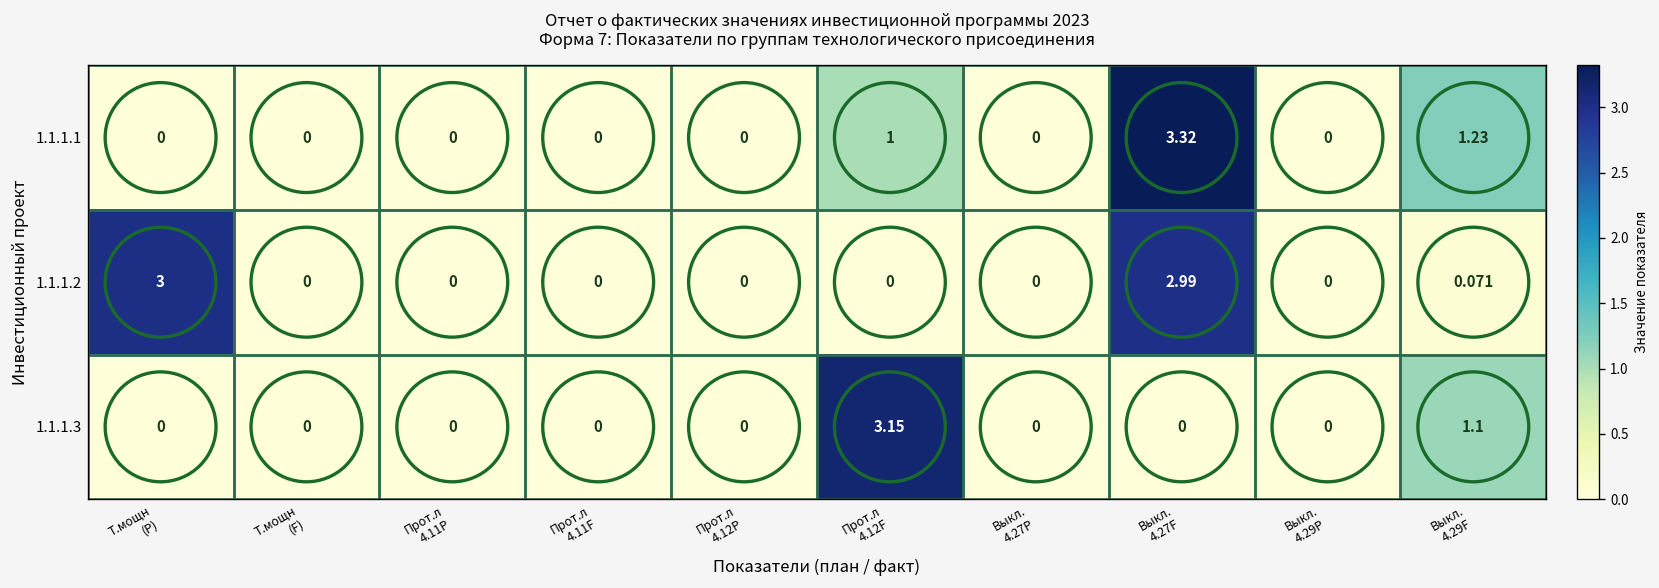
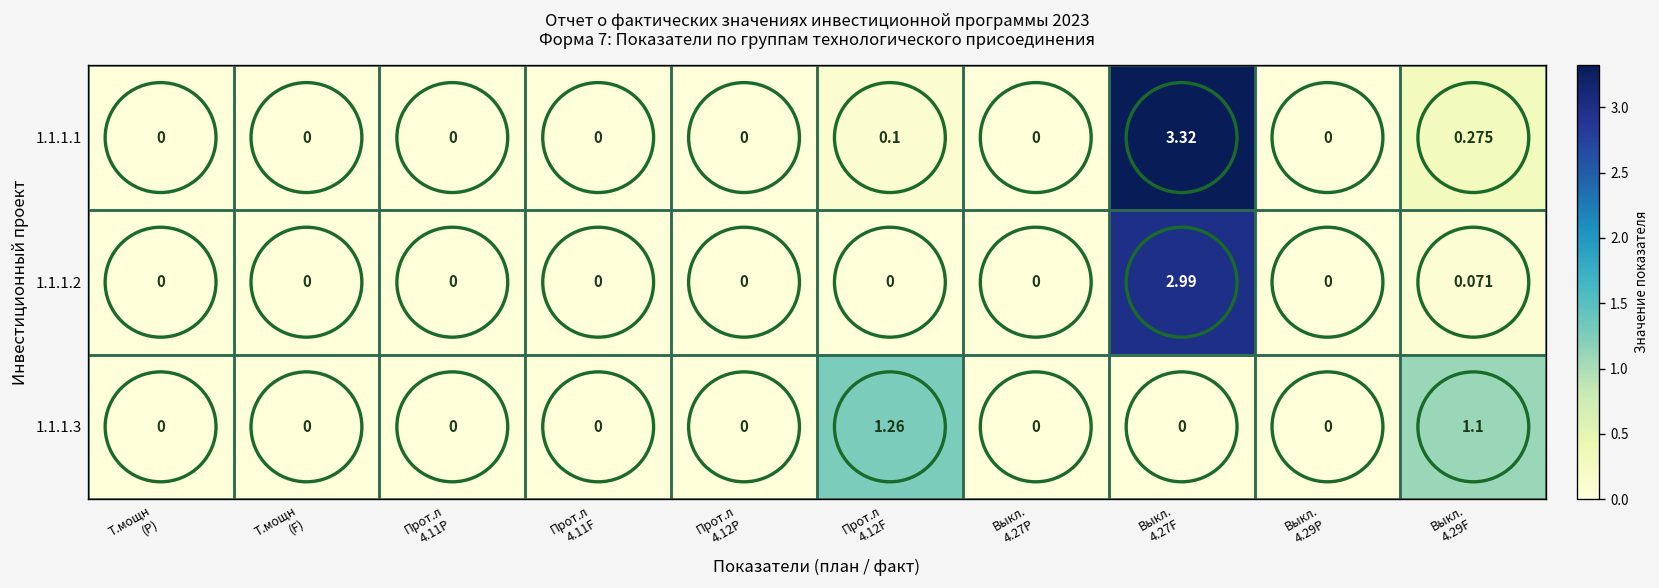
  {
    "1.1.1.1": {
      "T.мощн (P)": 0,
      "T.мощн (F)": 0,
      "Прот.л 4.11P": 0,
      "Прот.л 4.11F": 0,
      "Прот.л 4.12P": 0,
-     "Прот.л 4.12F": 1,
+     "Прот.л 4.12F": 0.1,
      "Выкл. 4.27P": 0,
      "Выкл. 4.27F": 3.32,
      "Выкл. 4.29P": 0,
-     "Выкл. 4.29F": 1.23
+     "Выкл. 4.29F": 0.275
    },
    "1.1.1.2": {
-     "T.мощн (P)": 3,
+     "T.мощн (P)": 0,
      "T.мощн (F)": 0,
      "Прот.л 4.11P": 0,
      "Прот.л 4.11F": 0,
      "Прот.л 4.12P": 0,
      "Прот.л 4.12F": 0,
      "Выкл. 4.27P": 0,
      "Выкл. 4.27F": 2.99,
      "Выкл. 4.29P": 0,
      "Выкл. 4.29F": 0.071
    },
    "1.1.1.3": {
      "T.мощн (P)": 0,
      "T.мощн (F)": 0,
      "Прот.л 4.11P": 0,
      "Прот.л 4.11F": 0,
      "Прот.л 4.12P": 0,
-     "Прот.л 4.12F": 3.15,
+     "Прот.л 4.12F": 1.26,
      "Выкл. 4.27P": 0,
      "Выкл. 4.27F": 0,
      "Выкл. 4.29P": 0,
      "Выкл. 4.29F": 1.1
    }
  }
